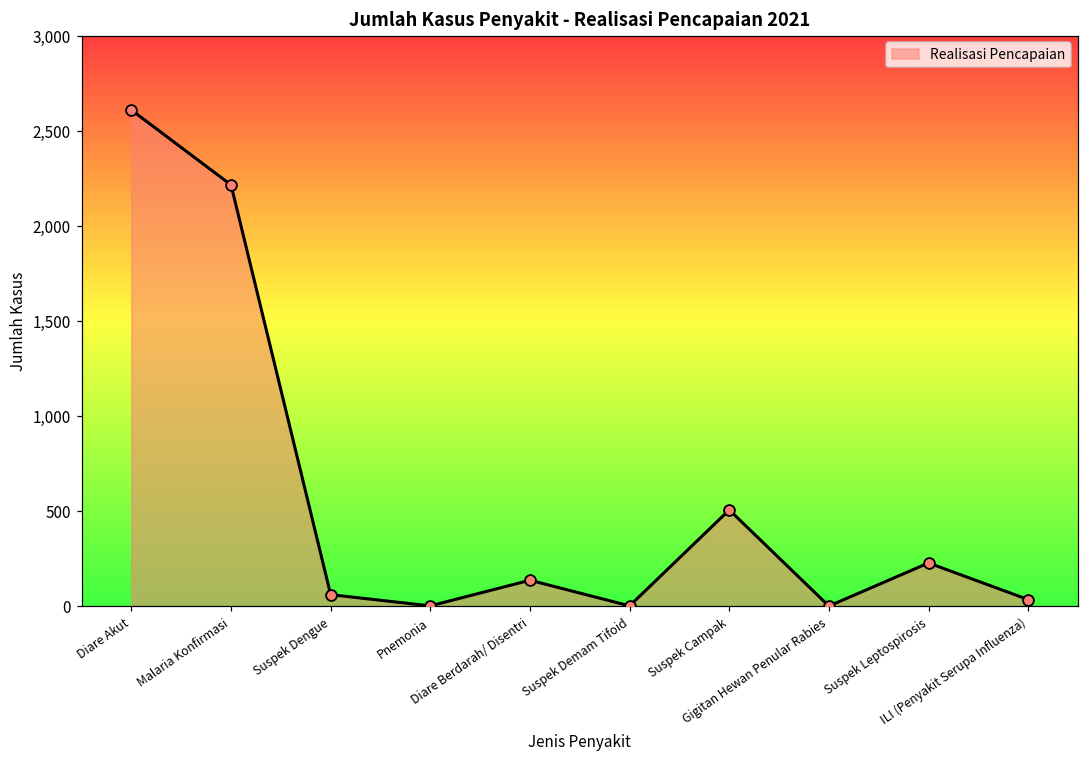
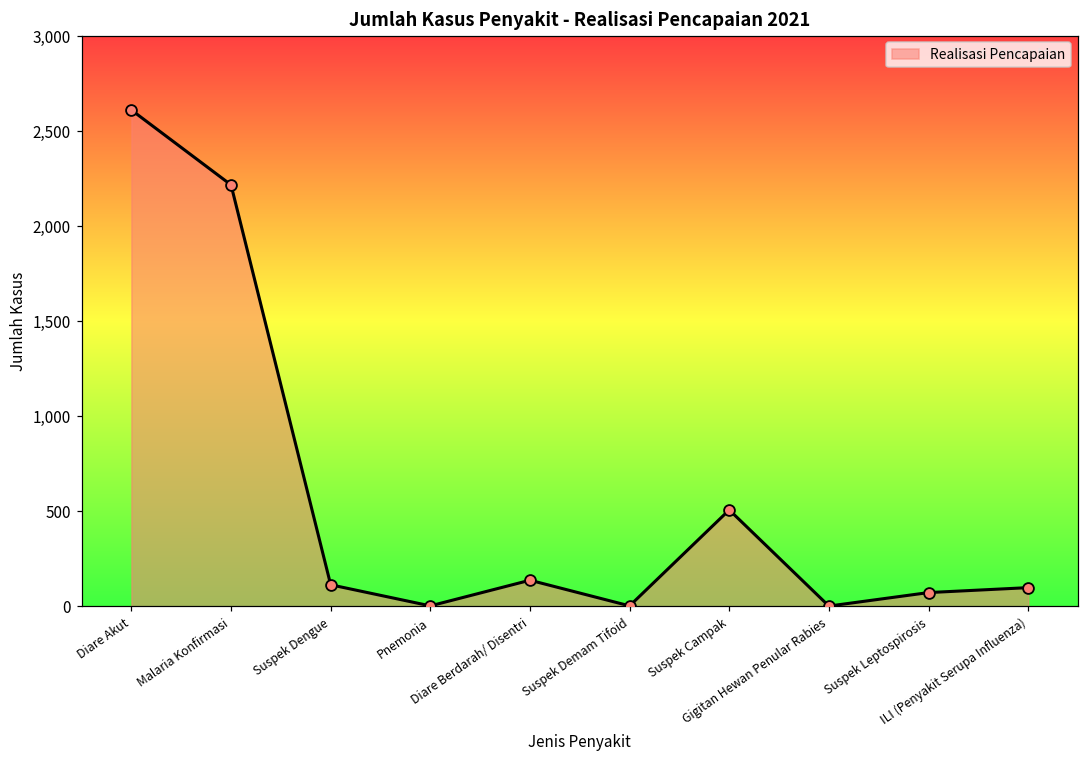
  {
    "Diare Akut": "2,610",
    "Malaria Konfirmasi": "2,220",
-   "Suspek Dengue": "60",
+   "Suspek Dengue": "110",
    "Pnemonia": "0",
    "Diare Berdarah/ Disentri": "140",
    "Suspek Demam Tifoid": "0",
    "Suspek Campak": "510",
    "Gigitan Hewan Penular Rabies": "0",
-   "Suspek Leptospirosis": "230",
-   "ILI (Penyakit Serupa Influenza)": "40"
+   "Suspek Leptospirosis": "70",
+   "ILI (Penyakit Serupa Influenza)": "100"
  }
